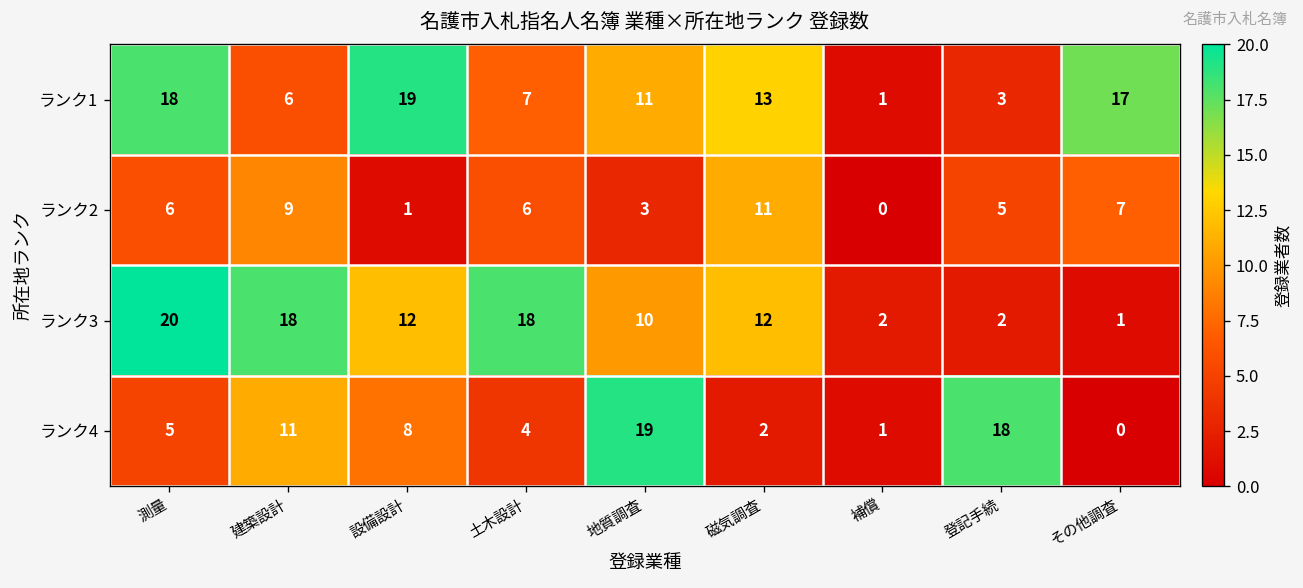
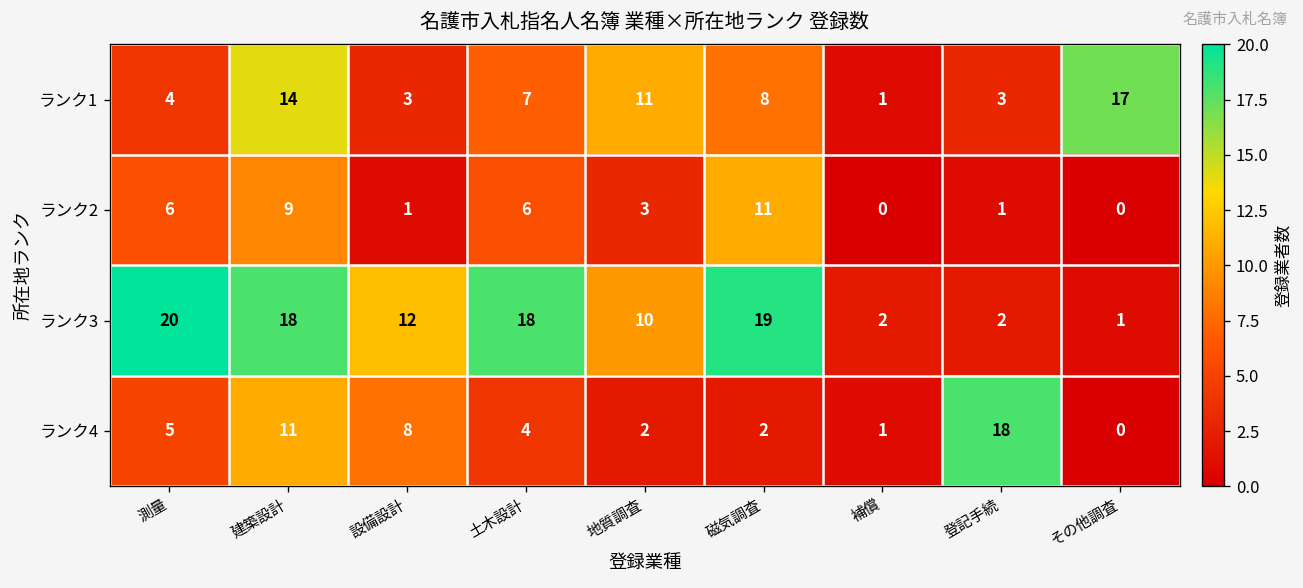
  {
    "ランク1": {
-     "測量": 18,
-     "建築設計": 6,
-     "設備設計": 19,
+     "測量": 4,
+     "建築設計": 14,
+     "設備設計": 3,
      "土木設計": 7,
      "地質調査": 11,
-     "磁気調査": 13,
+     "磁気調査": 8,
      "補償": 1,
      "登記手続": 3,
      "その他調査": 17
    },
    "ランク2": {
      "測量": 6,
      "建築設計": 9,
      "設備設計": 1,
      "土木設計": 6,
      "地質調査": 3,
      "磁気調査": 11,
      "補償": 0,
-     "登記手続": 5,
-     "その他調査": 7
+     "登記手続": 1,
+     "その他調査": 0
    },
    "ランク3": {
      "測量": 20,
      "建築設計": 18,
      "設備設計": 12,
      "土木設計": 18,
      "地質調査": 10,
-     "磁気調査": 12,
+     "磁気調査": 19,
      "補償": 2,
      "登記手続": 2,
      "その他調査": 1
    },
    "ランク4": {
      "測量": 5,
      "建築設計": 11,
      "設備設計": 8,
      "土木設計": 4,
-     "地質調査": 19,
+     "地質調査": 2,
      "磁気調査": 2,
      "補償": 1,
      "登記手続": 18,
      "その他調査": 0
    }
  }
